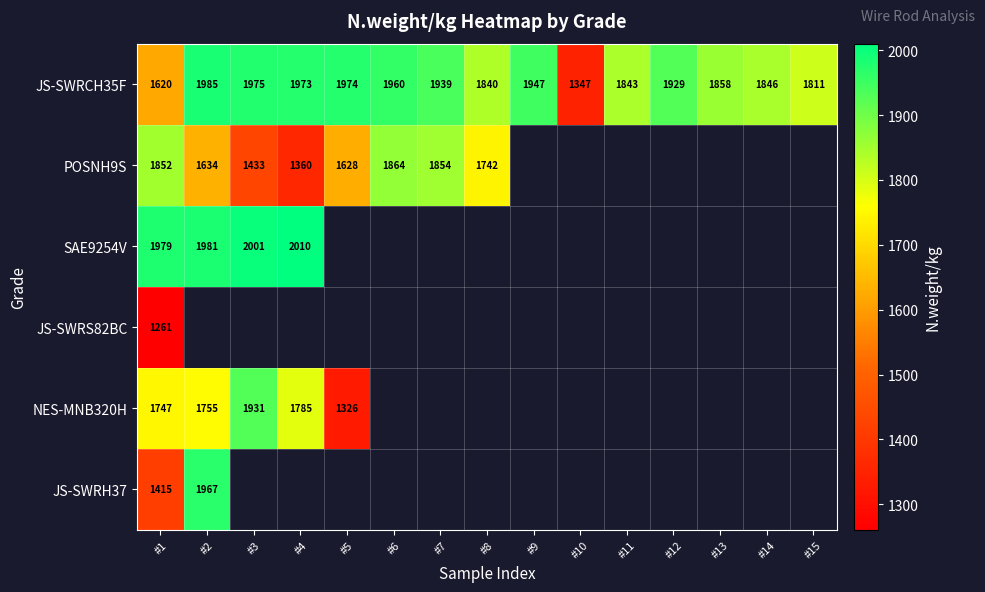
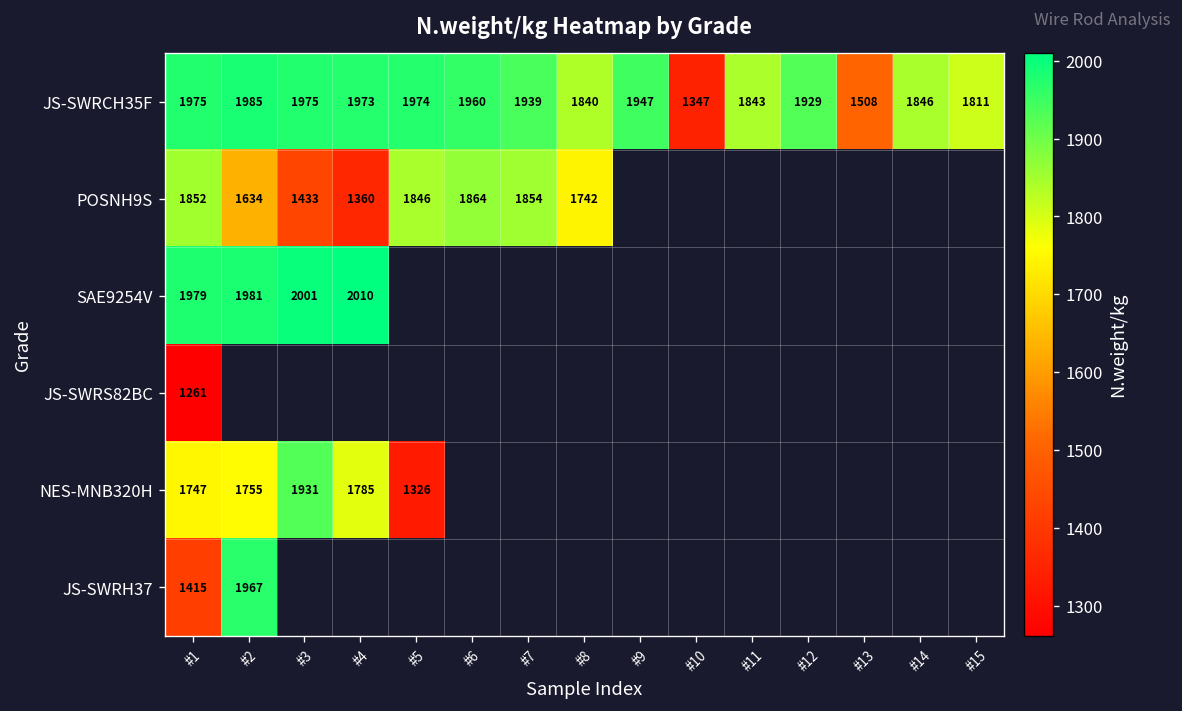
  {
    "JS-SWRCH35F": {
-     "#1": 1620,
+     "#1": 1975,
      "#2": 1985,
      "#3": 1975,
      "#4": 1973,
      "#5": 1974,
      "#6": 1960,
      "#7": 1939,
      "#8": 1840,
      "#9": 1947,
      "#10": 1347,
      "#11": 1843,
      "#12": 1929,
-     "#13": 1858,
+     "#13": 1508,
      "#14": 1846,
      "#15": 1811
    },
    "POSNH9S": {
      "#1": 1852,
      "#2": 1634,
      "#3": 1433,
      "#4": 1360,
-     "#5": 1628,
+     "#5": 1846,
      "#6": 1864,
      "#7": 1854,
      "#8": 1742
    },
    "SAE9254V": {
      "#1": 1979,
      "#2": 1981,
      "#3": 2001,
      "#4": 2010
    },
    "JS-SWRS82BC": {
      "#1": 1261
    },
    "NES-MNB320H": {
      "#1": 1747,
      "#2": 1755,
      "#3": 1931,
      "#4": 1785,
      "#5": 1326
    },
    "JS-SWRH37": {
      "#1": 1415,
      "#2": 1967
    }
  }
